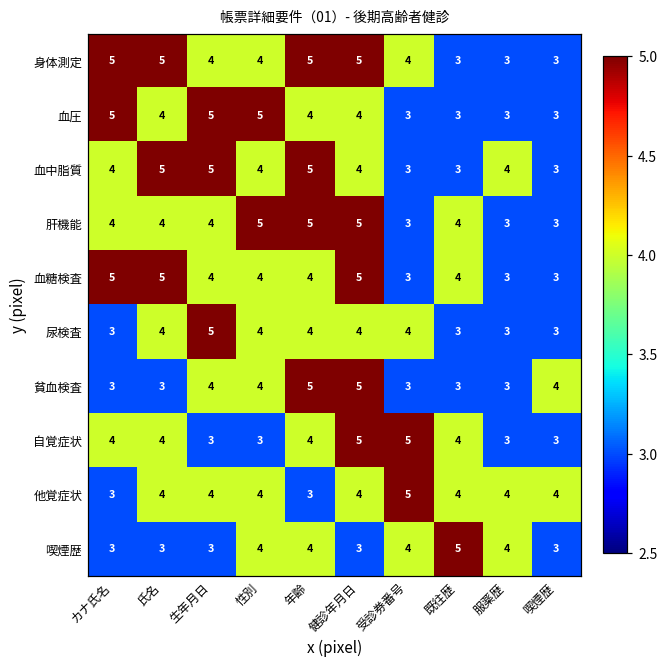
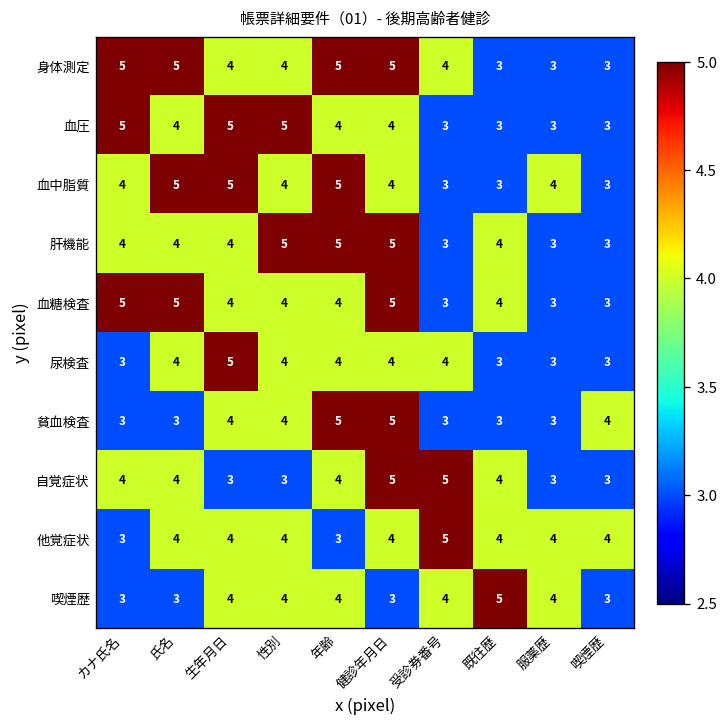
  {
    "身体測定": {
      "カナ氏名": 5,
      "氏名": 5,
      "生年月日": 4,
      "性別": 4,
      "年齢": 5,
      "健診年月日": 5,
      "受診券番号": 4,
      "既往歴": 3,
      "服薬歴": 3,
      "喫煙歴": 3
    },
    "血圧": {
      "カナ氏名": 5,
      "氏名": 4,
      "生年月日": 5,
      "性別": 5,
      "年齢": 4,
      "健診年月日": 4,
      "受診券番号": 3,
      "既往歴": 3,
      "服薬歴": 3,
      "喫煙歴": 3
    },
    "血中脂質": {
      "カナ氏名": 4,
      "氏名": 5,
      "生年月日": 5,
      "性別": 4,
      "年齢": 5,
      "健診年月日": 4,
      "受診券番号": 3,
      "既往歴": 3,
      "服薬歴": 4,
      "喫煙歴": 3
    },
    "肝機能": {
      "カナ氏名": 4,
      "氏名": 4,
      "生年月日": 4,
      "性別": 5,
      "年齢": 5,
      "健診年月日": 5,
      "受診券番号": 3,
      "既往歴": 4,
      "服薬歴": 3,
      "喫煙歴": 3
    },
    "血糖検査": {
      "カナ氏名": 5,
      "氏名": 5,
      "生年月日": 4,
      "性別": 4,
      "年齢": 4,
      "健診年月日": 5,
      "受診券番号": 3,
      "既往歴": 4,
      "服薬歴": 3,
      "喫煙歴": 3
    },
    "尿検査": {
      "カナ氏名": 3,
      "氏名": 4,
      "生年月日": 5,
      "性別": 4,
      "年齢": 4,
      "健診年月日": 4,
      "受診券番号": 4,
      "既往歴": 3,
      "服薬歴": 3,
      "喫煙歴": 3
    },
    "貧血検査": {
      "カナ氏名": 3,
      "氏名": 3,
      "生年月日": 4,
      "性別": 4,
      "年齢": 5,
      "健診年月日": 5,
      "受診券番号": 3,
      "既往歴": 3,
      "服薬歴": 3,
      "喫煙歴": 4
    },
    "自覚症状": {
      "カナ氏名": 4,
      "氏名": 4,
      "生年月日": 3,
      "性別": 3,
      "年齢": 4,
      "健診年月日": 5,
      "受診券番号": 5,
      "既往歴": 4,
      "服薬歴": 3,
      "喫煙歴": 3
    },
    "他覚症状": {
      "カナ氏名": 3,
      "氏名": 4,
      "生年月日": 4,
      "性別": 4,
      "年齢": 3,
      "健診年月日": 4,
      "受診券番号": 5,
      "既往歴": 4,
      "服薬歴": 4,
      "喫煙歴": 4
    },
    "喫煙歴": {
      "カナ氏名": 3,
      "氏名": 3,
-     "生年月日": 3,
+     "生年月日": 4,
      "性別": 4,
      "年齢": 4,
      "健診年月日": 3,
      "受診券番号": 4,
      "既往歴": 5,
      "服薬歴": 4,
      "喫煙歴": 3
    }
  }
